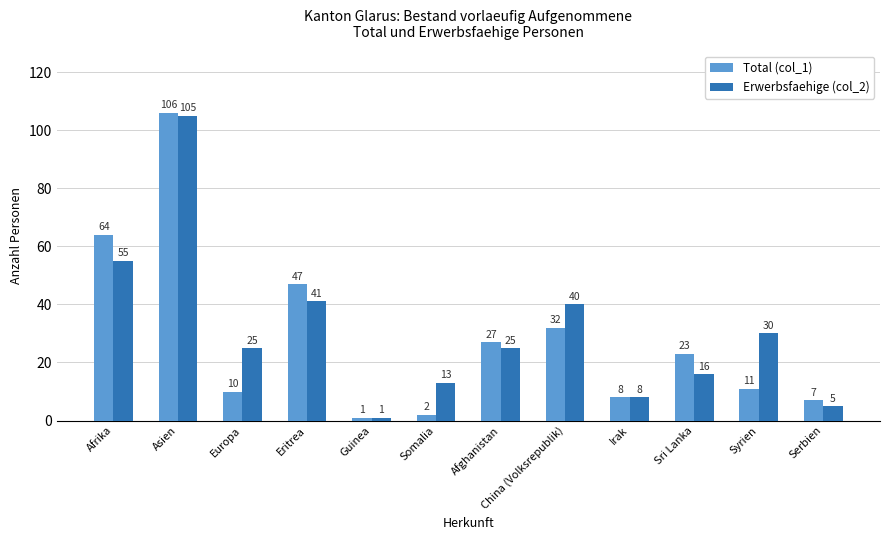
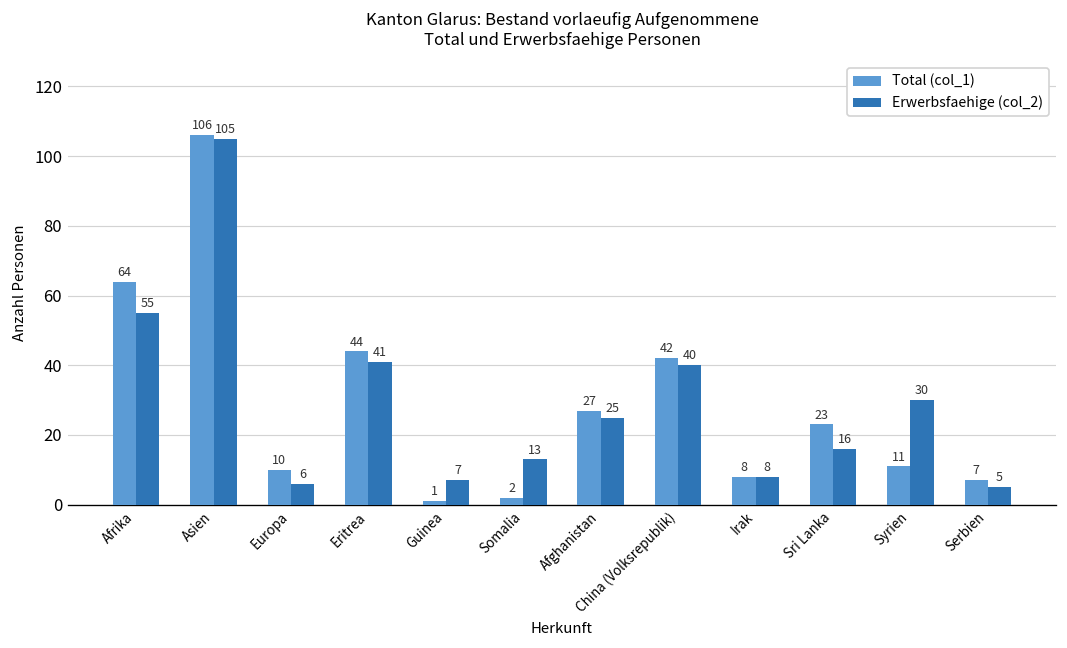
  {
    "Total (col_1)": {
      "Afrika": 64,
      "Asien": 106,
      "Europa": 10,
-     "Eritrea": 47,
+     "Eritrea": 44,
      "Guinea": 1,
      "Somalia": 2,
      "Afghanistan": 27,
-     "China (Volksrepublik)": 32,
+     "China (Volksrepublik)": 42,
      "Irak": 8,
      "Sri Lanka": 23,
      "Syrien": 11,
      "Serbien": 7
    },
    "Erwerbsfaehige (col_2)": {
      "Afrika": 55,
      "Asien": 105,
-     "Europa": 25,
+     "Europa": 6,
      "Eritrea": 41,
-     "Guinea": 1,
+     "Guinea": 7,
      "Somalia": 13,
      "Afghanistan": 25,
      "China (Volksrepublik)": 40,
      "Irak": 8,
      "Sri Lanka": 16,
      "Syrien": 30,
      "Serbien": 5
    }
  }
